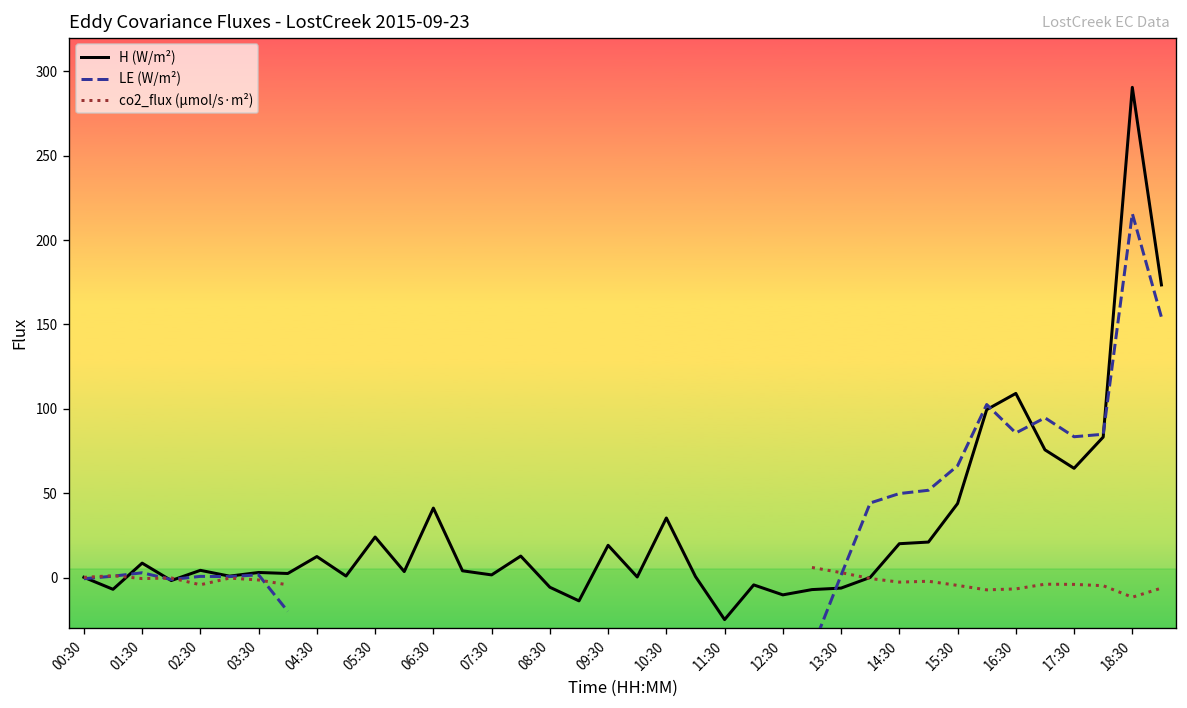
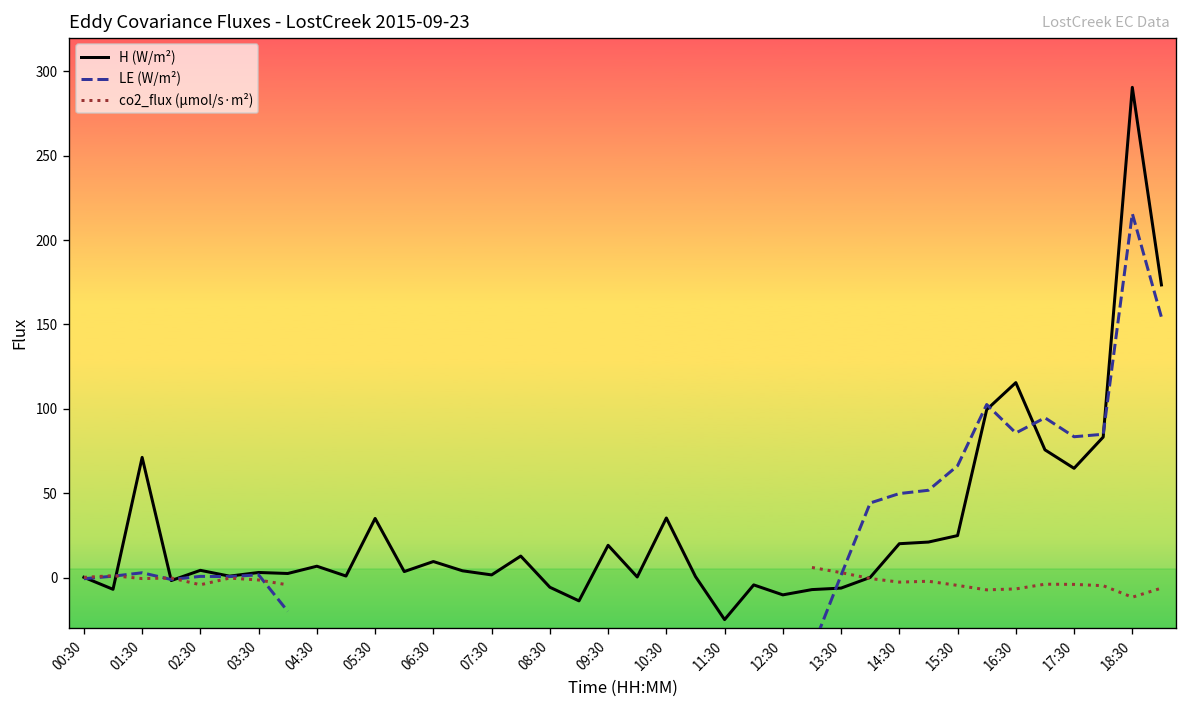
  {
    "H (W/m²)": {
-     "01:30": 9,
-     "04:30": 12,
-     "05:30": 24,
-     "06:30": 41,
+     "01:30": 71,
+     "04:30": 7,
+     "05:30": 35,
+     "06:30": 9,
      "08:30": -6,
      "11:30": -25,
      "12:30": -10,
      "13:30": -6,
-     "15:30": 44,
-     "16:30": 109
+     "15:30": 25,
+     "16:30": 116
    },
    "LE (W/m²)": {
      "01:30": 3,
      "02:30": 1,
      "14:30": 50,
      "15:30": 66,
      "16:30": 86,
      "17:30": 83,
      "18:30": 216
    },
    "co2_flux (µmol/s·m²)": {
      "01:30": -1,
      "02:30": -4,
      "03:30": -1,
      "14:30": -3,
      "15:30": -5,
      "16:30": -7,
      "17:30": -4,
      "18:30": -12
    }
  }
